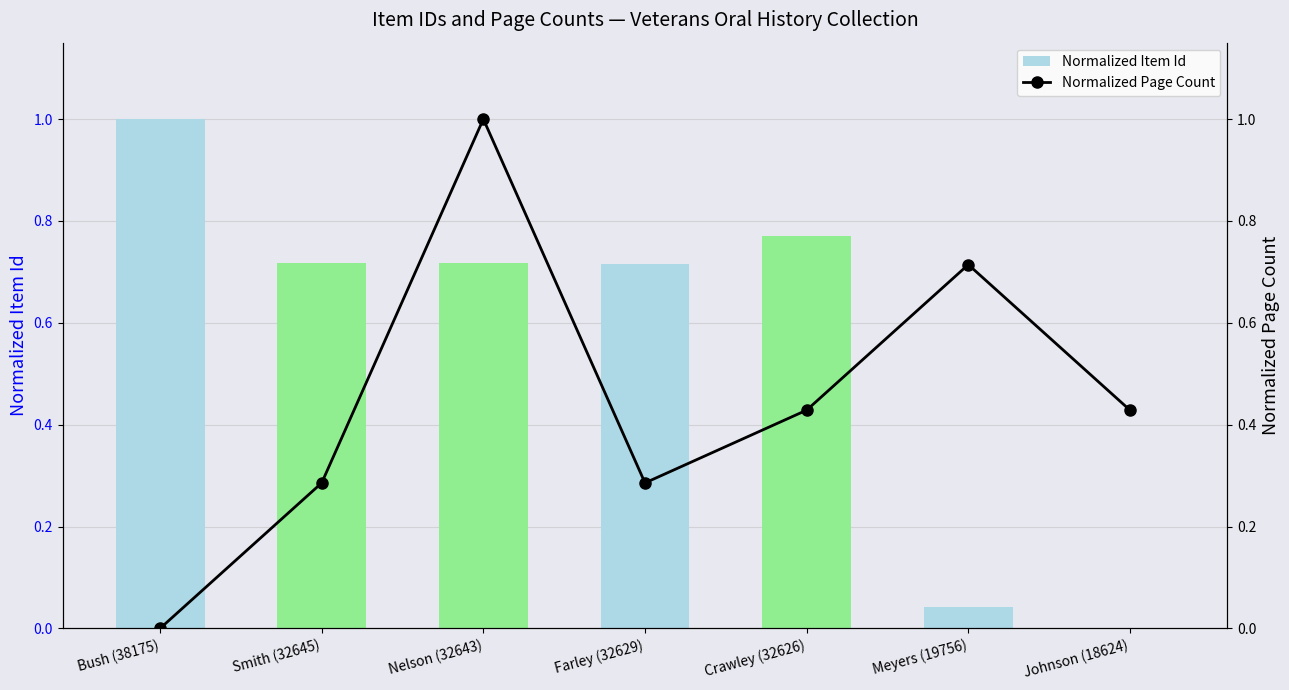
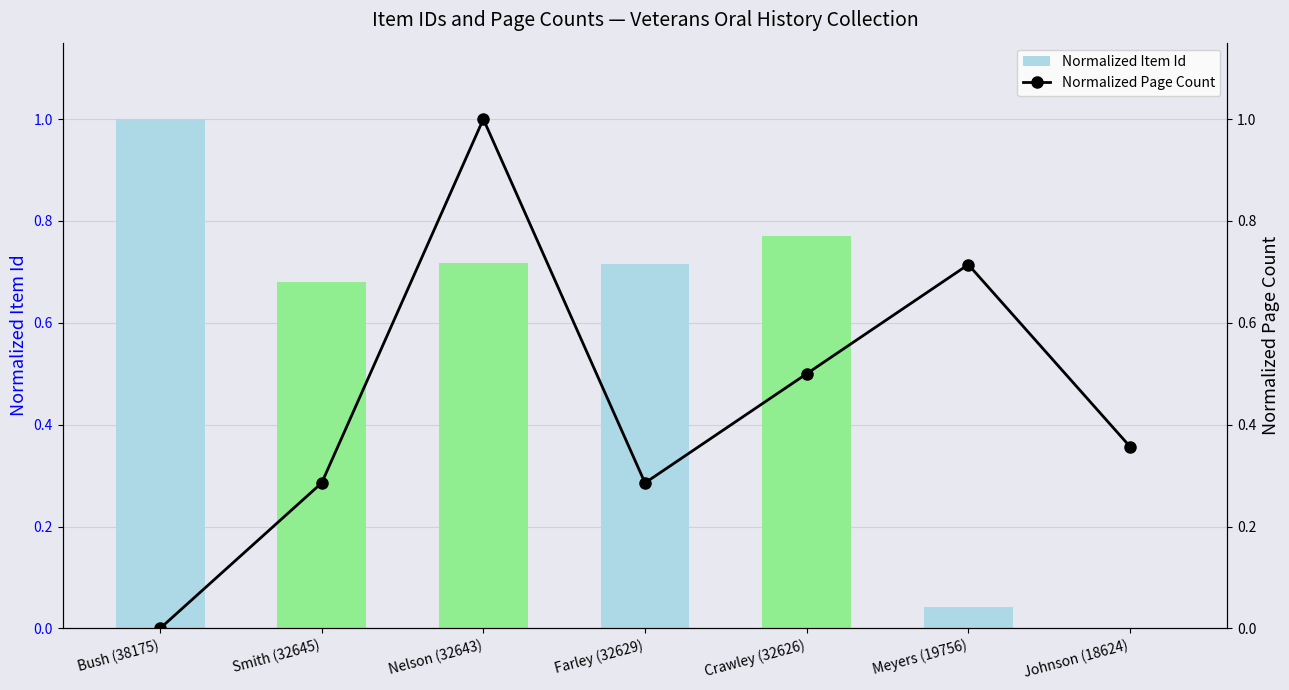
  {
    "Normalized Item Id": {
      "Bush (38175)": 1.00,
-     "Smith (32645)": 0.72,
+     "Smith (32645)": 0.68,
      "Nelson (32643)": 0.72,
      "Farley (32629)": 0.72,
      "Crawley (32626)": 0.77,
      "Meyers (19756)": 0.04,
      "Johnson (18624)": 0.00
    },
    "Normalized Page Count": {
      "Bush (38175)": 0.00,
      "Smith (32645)": 0.29,
      "Nelson (32643)": 1.00,
      "Farley (32629)": 0.29,
-     "Crawley (32626)": 0.43,
+     "Crawley (32626)": 0.50,
      "Meyers (19756)": 0.71,
-     "Johnson (18624)": 0.43
+     "Johnson (18624)": 0.36
    }
  }
